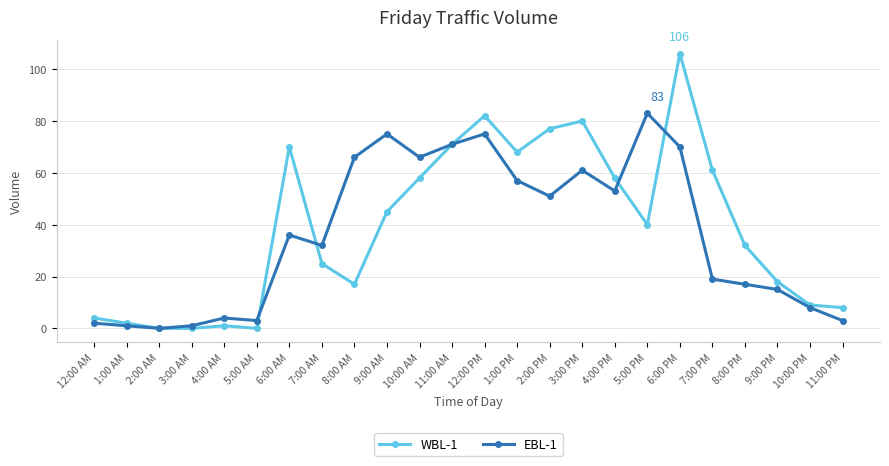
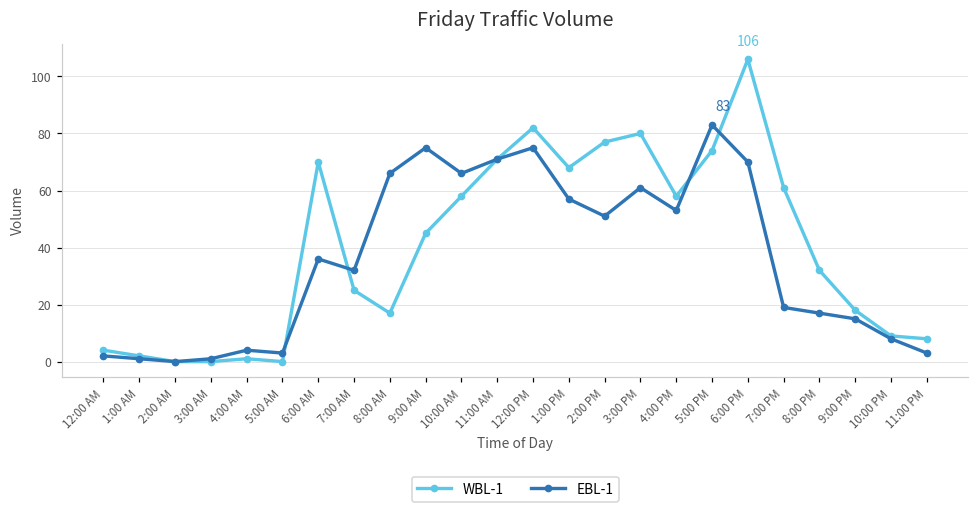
  {
    "WBL-1": {
      "12:00 AM": 4,
      "1:00 AM": 2,
      "3:00 AM": 0,
      "4:00 AM": 1,
      "5:00 AM": 0,
      "6:00 AM": 70,
      "7:00 AM": 25,
      "8:00 AM": 17,
      "9:00 AM": 45,
      "10:00 AM": 58,
      "12:00 PM": 82,
      "1:00 PM": 68,
      "2:00 PM": 77,
      "3:00 PM": 80,
      "4:00 PM": 58,
-     "5:00 PM": 40,
+     "5:00 PM": 74,
      "7:00 PM": 61,
      "8:00 PM": 32,
      "9:00 PM": 18,
      "10:00 PM": 9,
      "11:00 PM": 8
    },
    "EBL-1": {
      "5:00 PM": 83
    }
  }
